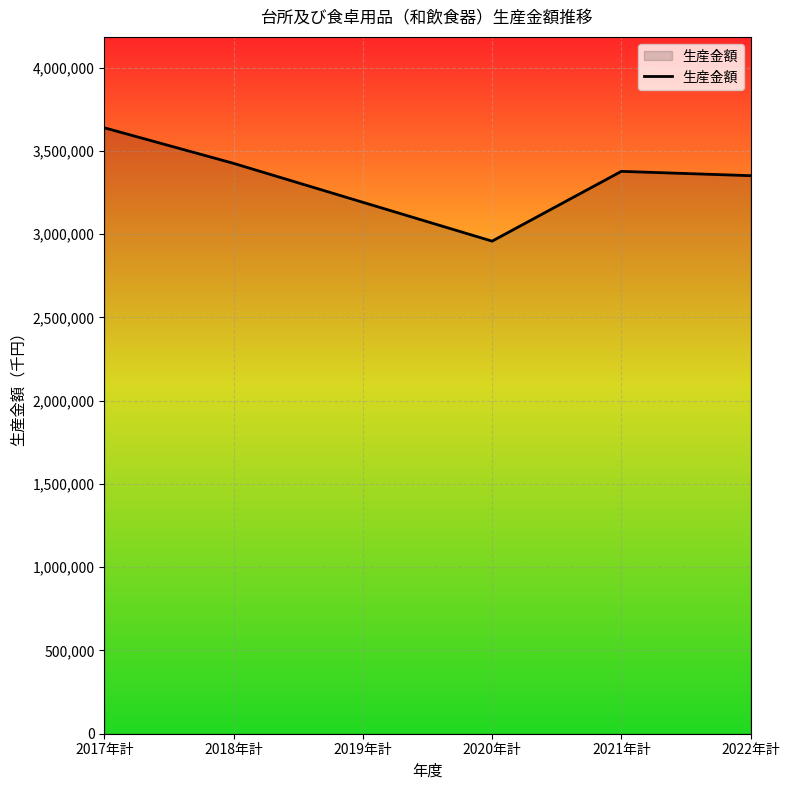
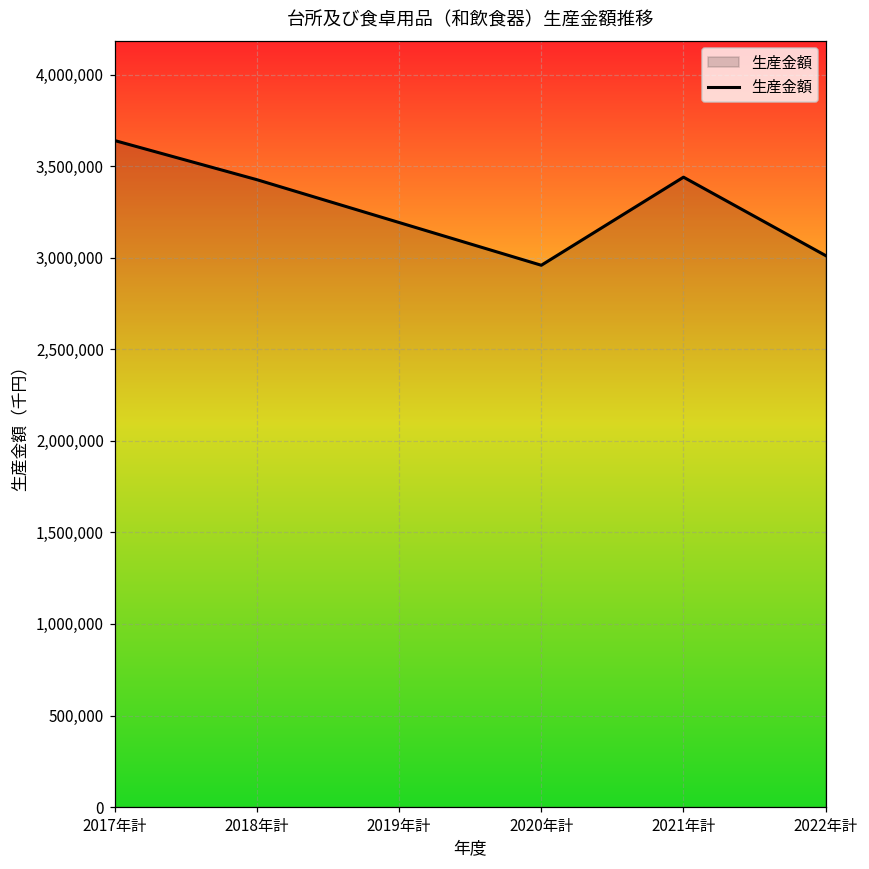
  {
    "2017年計": "3,640,000",
    "2018年計": "3,430,000",
    "2019年計": "3,190,000",
    "2020年計": "2,960,000",
-   "2021年計": "3,380,000",
-   "2022年計": "3,350,000"
+   "2021年計": "3,440,000",
+   "2022年計": "3,010,000"
  }
